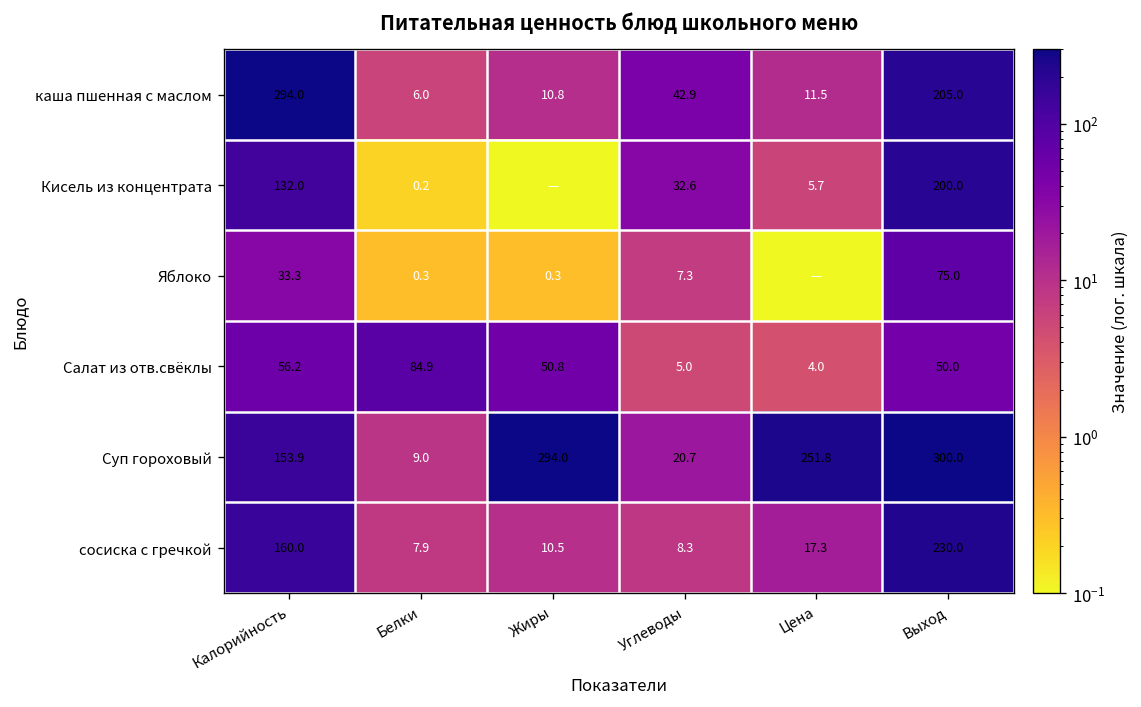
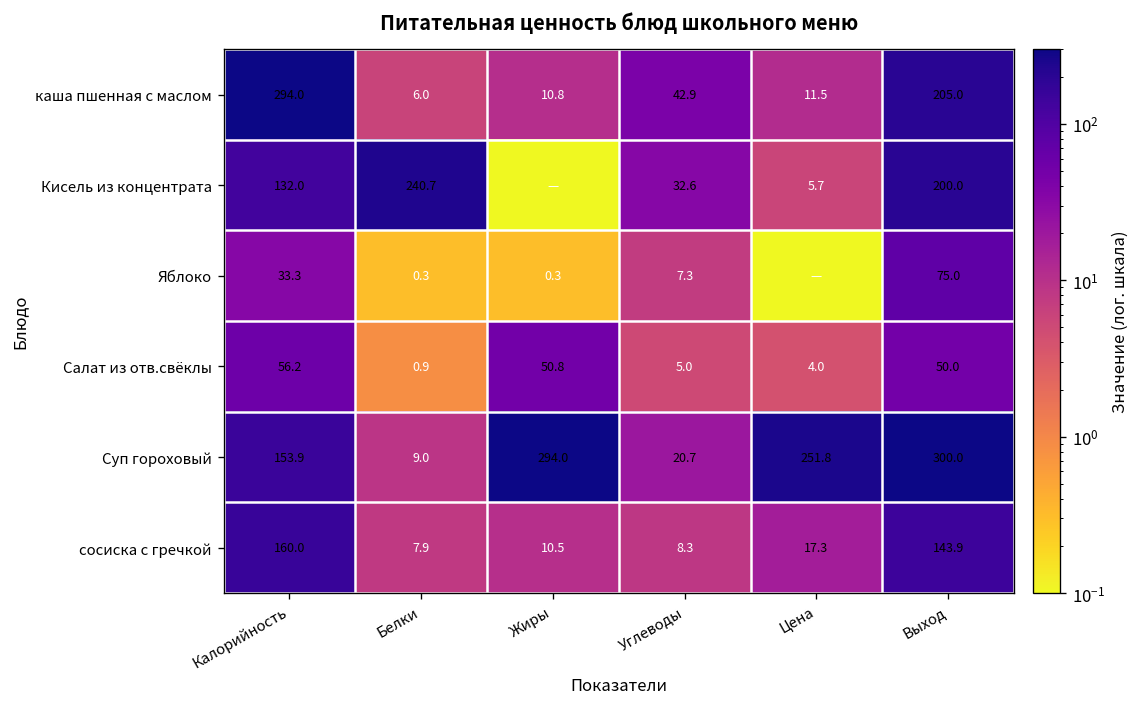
  {
    "каша пшенная с маслом": {
      "Калорийность": 294.0,
      "Белки": 6.0,
      "Жиры": 10.8,
      "Углеводы": 42.9,
      "Цена": 11.5,
      "Выход": 205.0
    },
    "Кисель из концентрата": {
      "Калорийность": 132.0,
-     "Белки": 0.2,
+     "Белки": 240.7,
      "Углеводы": 32.6,
      "Цена": 5.7,
      "Выход": 200.0
    },
    "Яблоко": {
      "Калорийность": 33.3,
      "Белки": 0.3,
      "Жиры": 0.3,
      "Углеводы": 7.3,
      "Выход": 75.0
    },
    "Салат из отв.свёклы": {
      "Калорийность": 56.2,
-     "Белки": 84.9,
+     "Белки": 0.9,
      "Жиры": 50.8,
      "Углеводы": 5.0,
      "Цена": 4.0,
      "Выход": 50.0
    },
    "Суп гороховый": {
      "Калорийность": 153.9,
      "Белки": 9.0,
      "Жиры": 294.0,
      "Углеводы": 20.7,
      "Цена": 251.8,
      "Выход": 300.0
    },
    "сосиска с гречкой": {
      "Калорийность": 160.0,
      "Белки": 7.9,
      "Жиры": 10.5,
      "Углеводы": 8.3,
      "Цена": 17.3,
-     "Выход": 230.0
+     "Выход": 143.9
    }
  }
